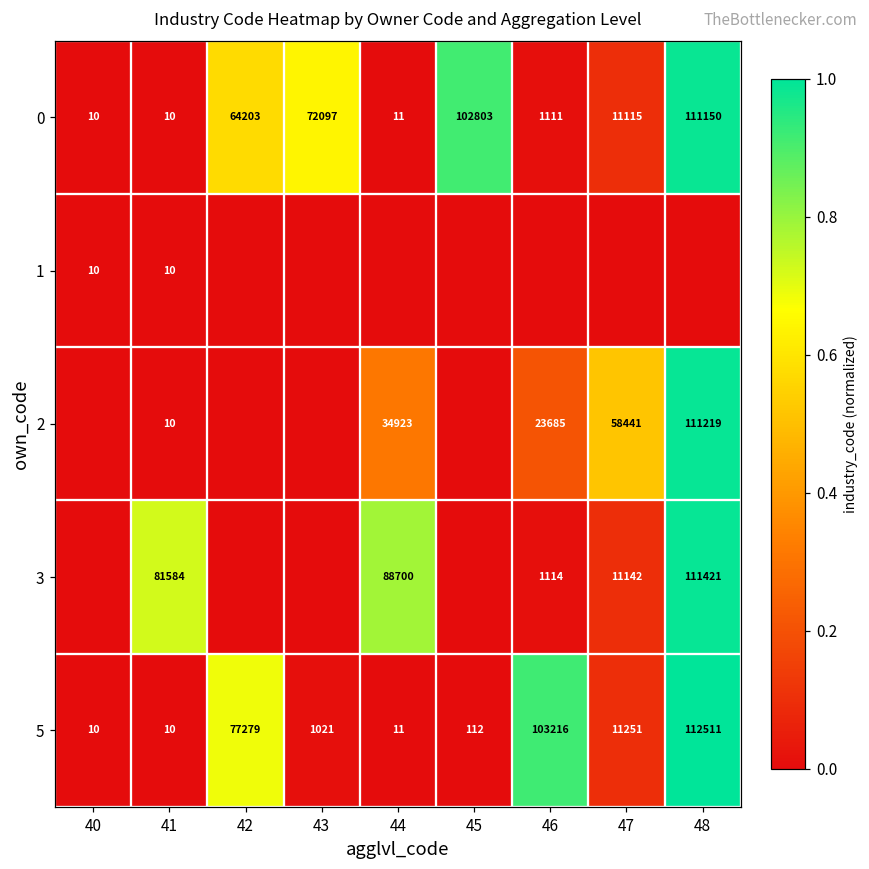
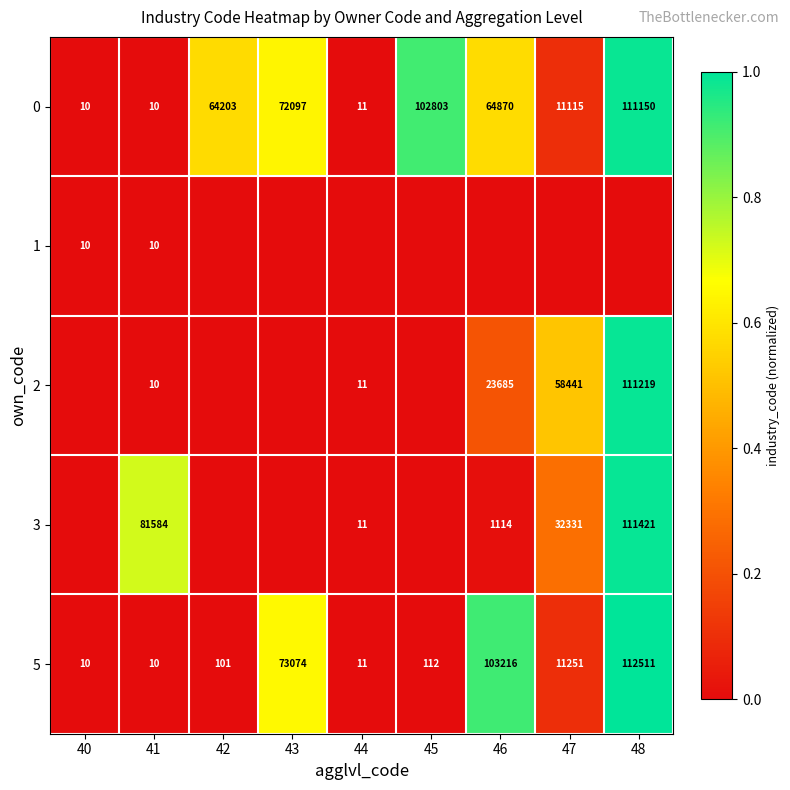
  {
    "0": {
      "40": 10,
      "41": 10,
      "42": 64203,
      "43": 72097,
      "44": 11,
      "45": 102803,
-     "46": 1111,
+     "46": 64870,
      "47": 11115,
      "48": 111150
    },
    "1": {
      "40": 10,
      "41": 10
    },
    "2": {
      "41": 10,
-     "44": 34923,
+     "44": 11,
      "46": 23685,
      "47": 58441,
      "48": 111219
    },
    "3": {
      "41": 81584,
-     "44": 88700,
+     "44": 11,
      "46": 1114,
-     "47": 11142,
+     "47": 32331,
      "48": 111421
    },
    "5": {
      "40": 10,
      "41": 10,
-     "42": 77279,
-     "43": 1021,
+     "42": 101,
+     "43": 73074,
      "44": 11,
      "45": 112,
      "46": 103216,
      "47": 11251,
      "48": 112511
    }
  }
